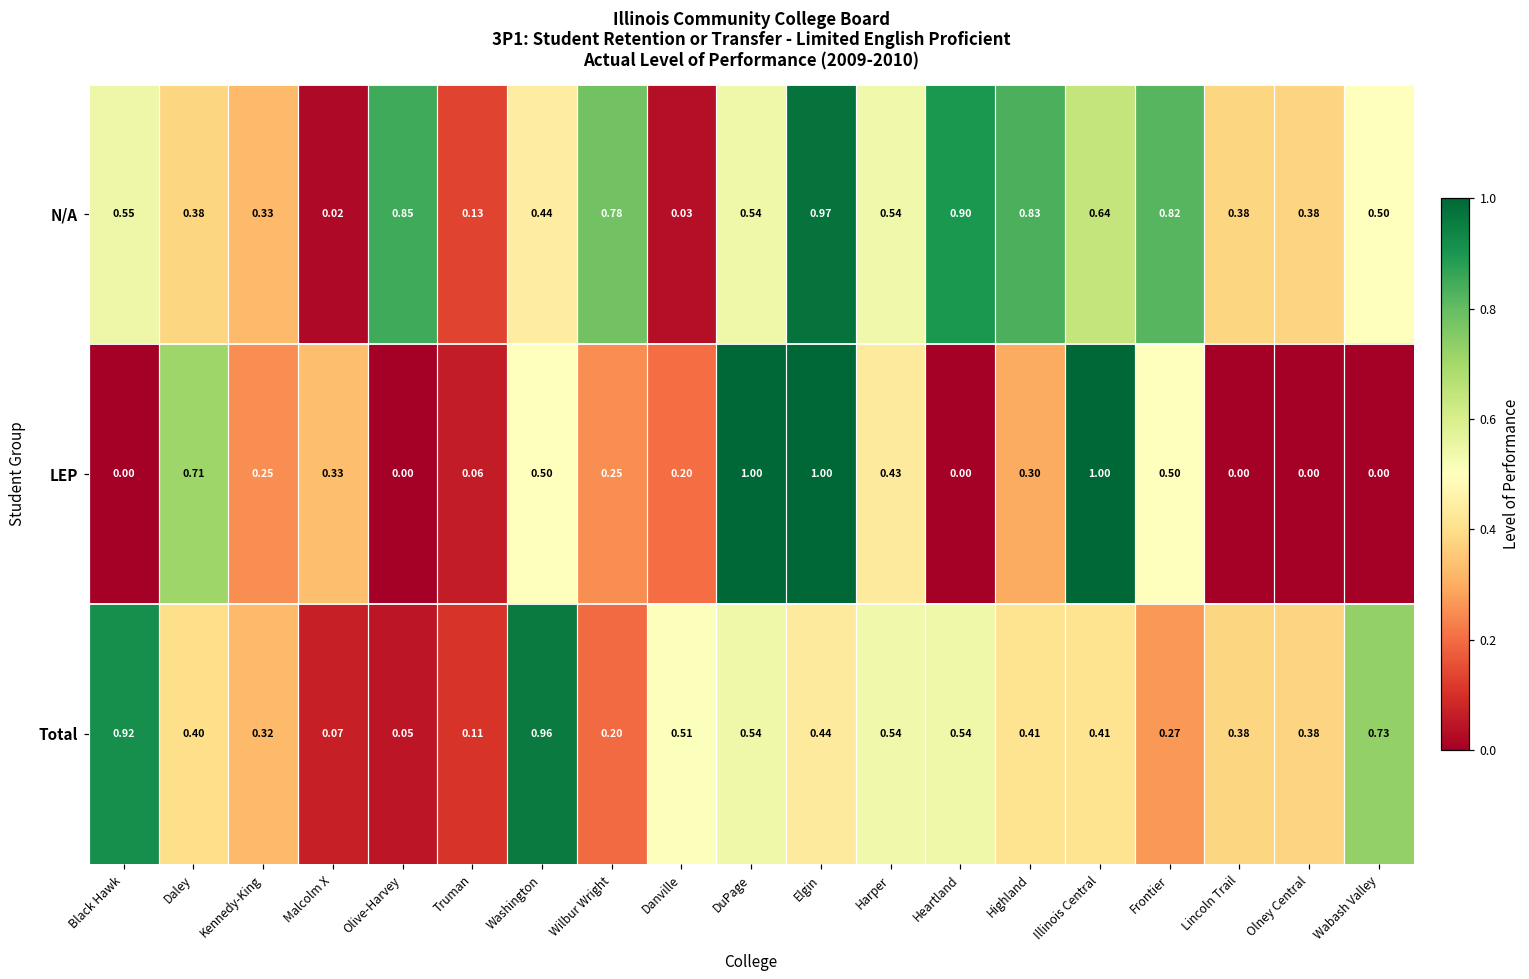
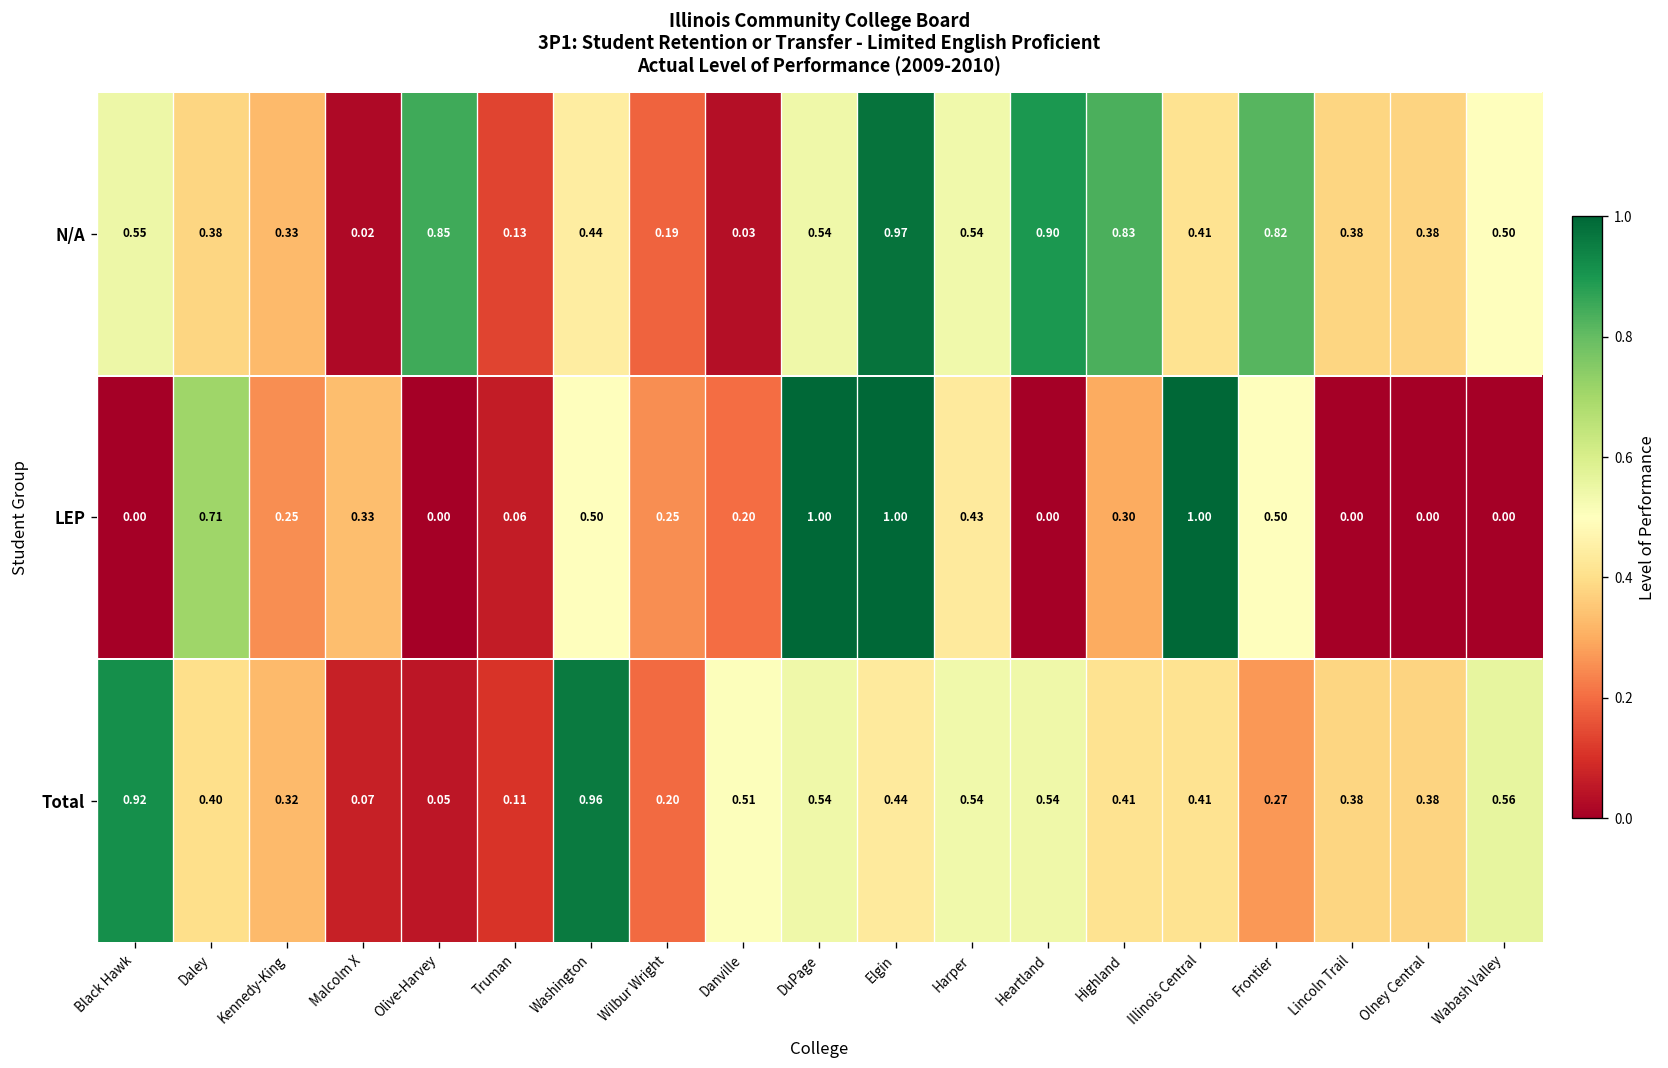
  {
    "N/A": {
      "Black Hawk": 0.55,
      "Daley": 0.38,
      "Kennedy-King": 0.33,
      "Malcolm X": 0.02,
      "Olive-Harvey": 0.85,
      "Truman": 0.13,
      "Washington": 0.44,
-     "Wilbur Wright": 0.78,
+     "Wilbur Wright": 0.19,
      "Danville": 0.03,
      "DuPage": 0.54,
      "Elgin": 0.97,
      "Harper": 0.54,
      "Heartland": 0.90,
      "Highland": 0.83,
-     "Illinois Central": 0.64,
+     "Illinois Central": 0.41,
      "Frontier": 0.82,
      "Lincoln Trail": 0.38,
      "Olney Central": 0.38,
      "Wabash Valley": 0.50
    },
    "LEP": {
      "Black Hawk": 0.00,
      "Daley": 0.71,
      "Kennedy-King": 0.25,
      "Malcolm X": 0.33,
      "Olive-Harvey": 0.00,
      "Truman": 0.06,
      "Washington": 0.50,
      "Wilbur Wright": 0.25,
      "Danville": 0.20,
      "DuPage": 1.00,
      "Elgin": 1.00,
      "Harper": 0.43,
      "Heartland": 0.00,
      "Highland": 0.30,
      "Illinois Central": 1.00,
      "Frontier": 0.50,
      "Lincoln Trail": 0.00,
      "Olney Central": 0.00,
      "Wabash Valley": 0.00
    },
    "Total": {
      "Black Hawk": 0.92,
      "Daley": 0.40,
      "Kennedy-King": 0.32,
      "Malcolm X": 0.07,
      "Olive-Harvey": 0.05,
      "Truman": 0.11,
      "Washington": 0.96,
      "Wilbur Wright": 0.20,
      "Danville": 0.51,
      "DuPage": 0.54,
      "Elgin": 0.44,
      "Harper": 0.54,
      "Heartland": 0.54,
      "Highland": 0.41,
      "Illinois Central": 0.41,
      "Frontier": 0.27,
      "Lincoln Trail": 0.38,
      "Olney Central": 0.38,
-     "Wabash Valley": 0.73
+     "Wabash Valley": 0.56
    }
  }
